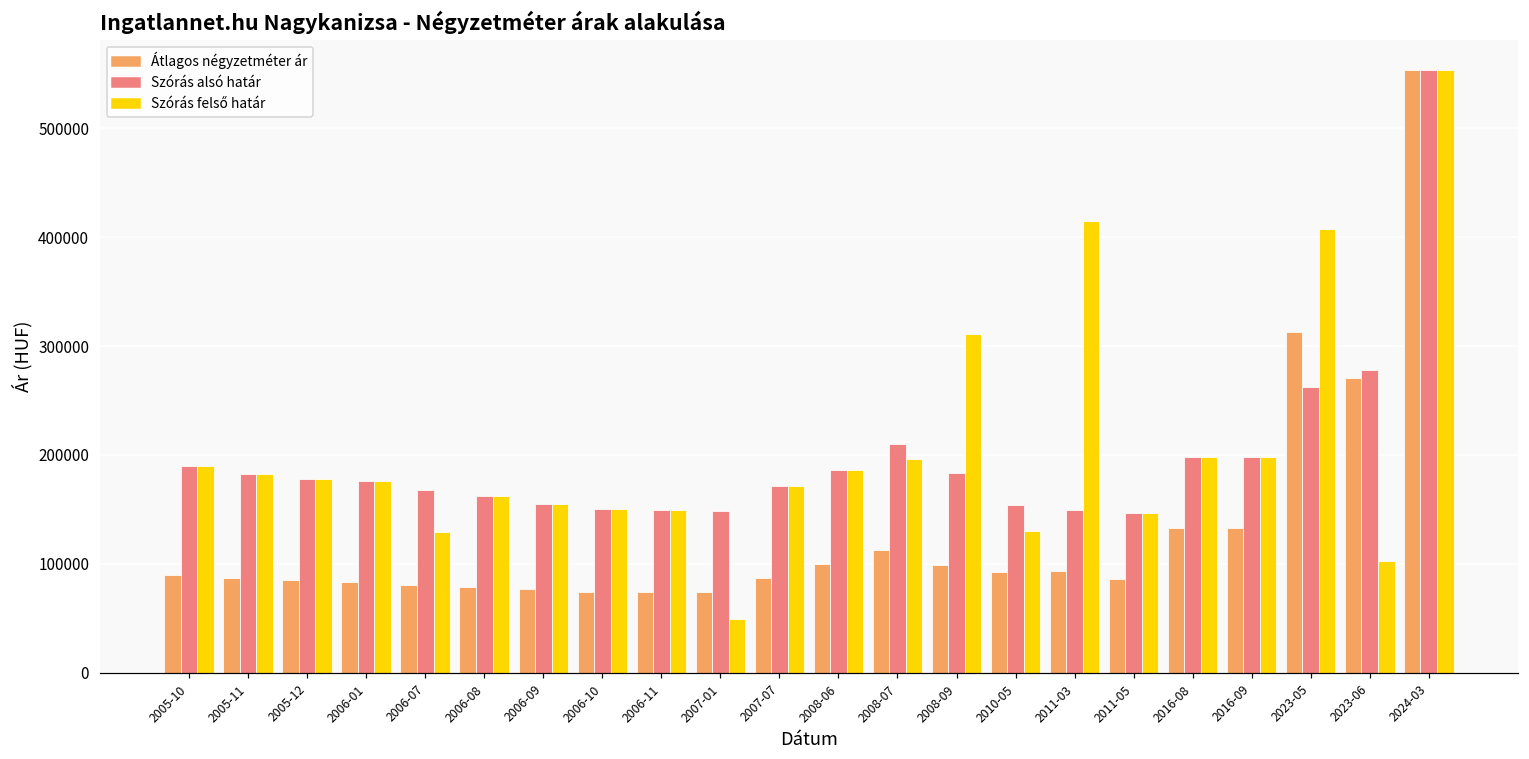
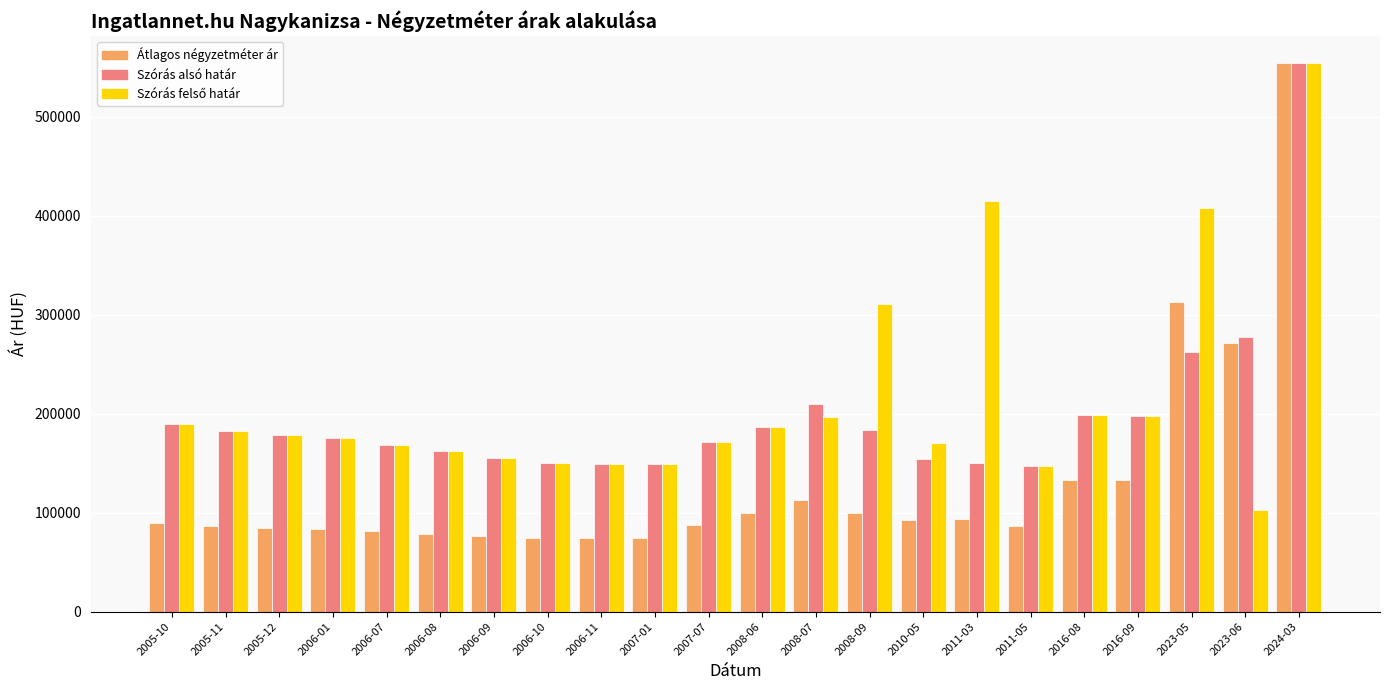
  {
    "Szórás felső határ": {
      "2005-10": 190000,
      "2005-11": 180000,
      "2005-12": 180000,
      "2006-01": 180000,
-     "2006-07": 130000,
+     "2006-07": 170000,
      "2006-08": 160000,
      "2006-09": 160000,
      "2006-10": 150000,
      "2006-11": 150000,
-     "2007-01": 50000,
+     "2007-01": 150000,
      "2007-07": 170000,
      "2008-06": 190000,
      "2008-07": 200000,
      "2008-09": 310000,
-     "2010-05": 130000,
+     "2010-05": 170000,
      "2011-03": 420000,
      "2011-05": 150000,
      "2016-08": 200000,
      "2016-09": 200000,
      "2023-05": 410000,
      "2023-06": 100000,
      "2024-03": 550000
    }
  }
